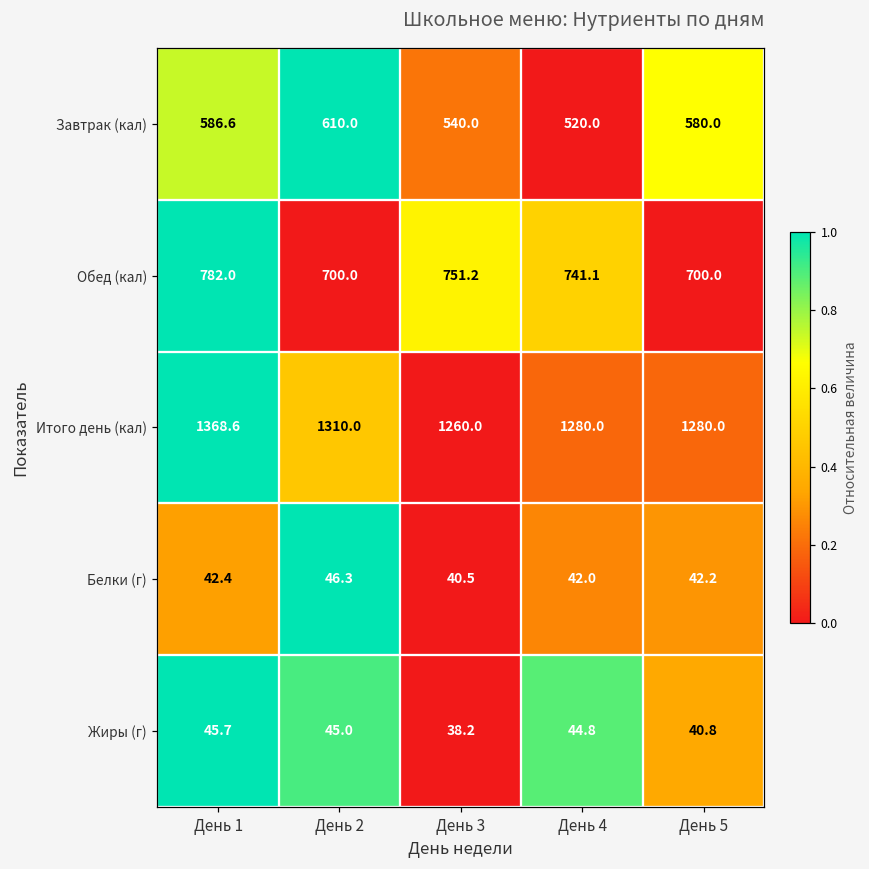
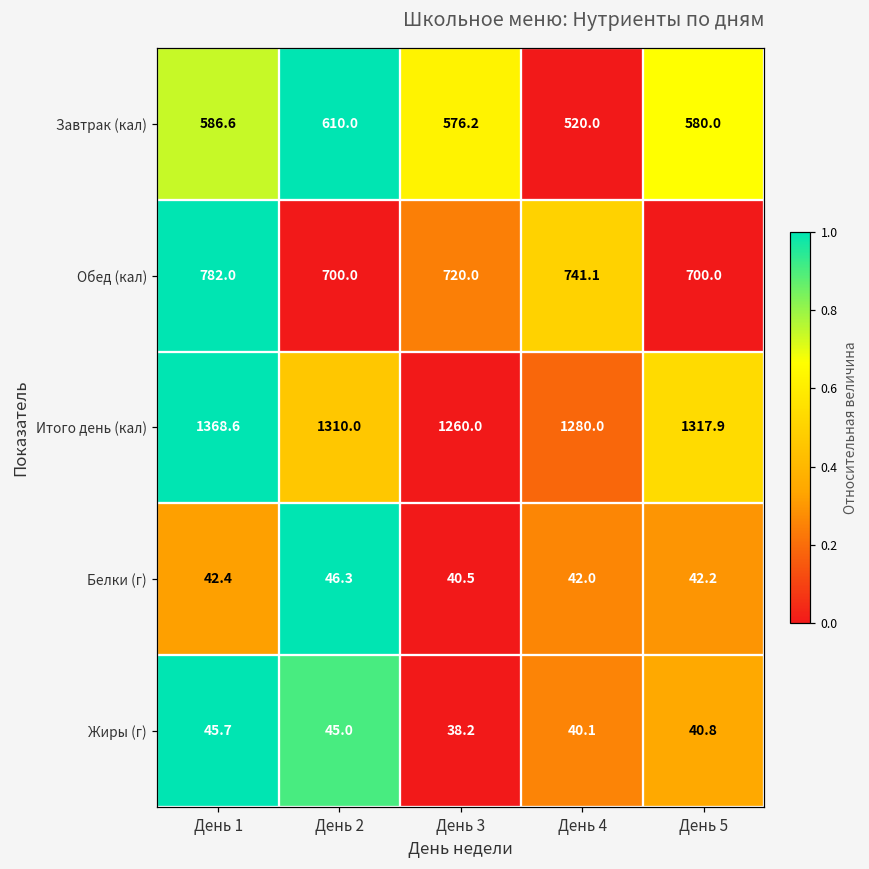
  {
    "Завтрак (кал)": {
      "День 1": 586.6,
      "День 2": 610.0,
-     "День 3": 540.0,
+     "День 3": 576.2,
      "День 4": 520.0,
      "День 5": 580.0
    },
    "Обед (кал)": {
      "День 1": 782.0,
      "День 2": 700.0,
-     "День 3": 751.2,
+     "День 3": 720.0,
      "День 4": 741.1,
      "День 5": 700.0
    },
    "Итого день (кал)": {
      "День 1": 1368.6,
      "День 2": 1310.0,
      "День 3": 1260.0,
      "День 4": 1280.0,
-     "День 5": 1280.0
+     "День 5": 1317.9
    },
    "Белки (г)": {
      "День 1": 42.4,
      "День 2": 46.3,
      "День 3": 40.5,
      "День 4": 42.0,
      "День 5": 42.2
    },
    "Жиры (г)": {
      "День 1": 45.7,
      "День 2": 45.0,
      "День 3": 38.2,
-     "День 4": 44.8,
+     "День 4": 40.1,
      "День 5": 40.8
    }
  }
